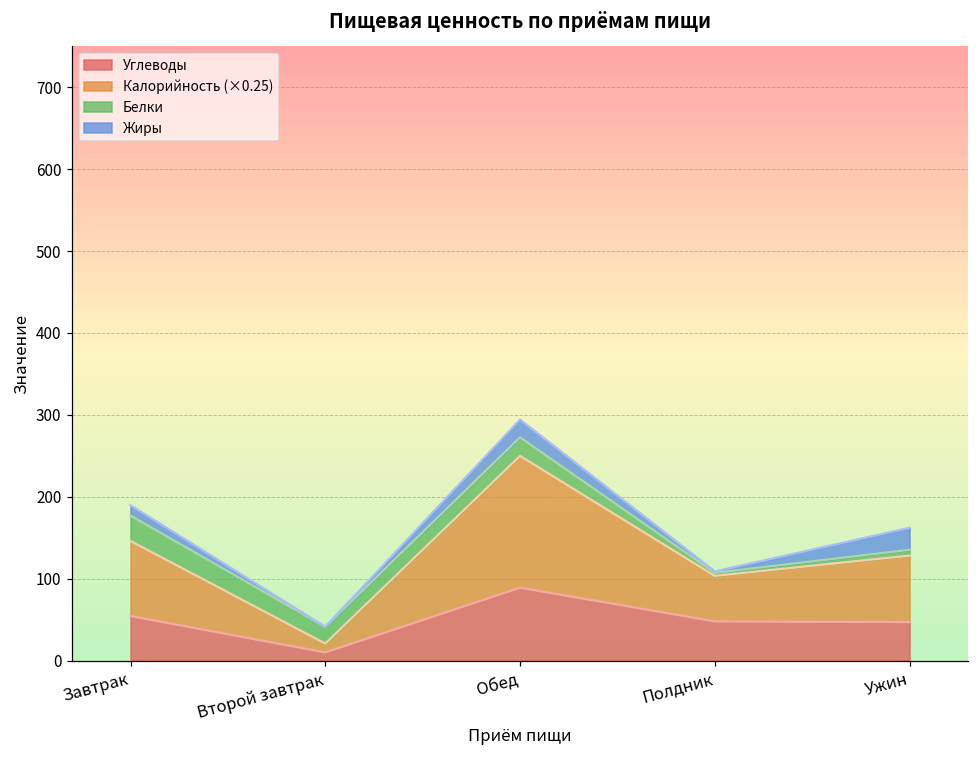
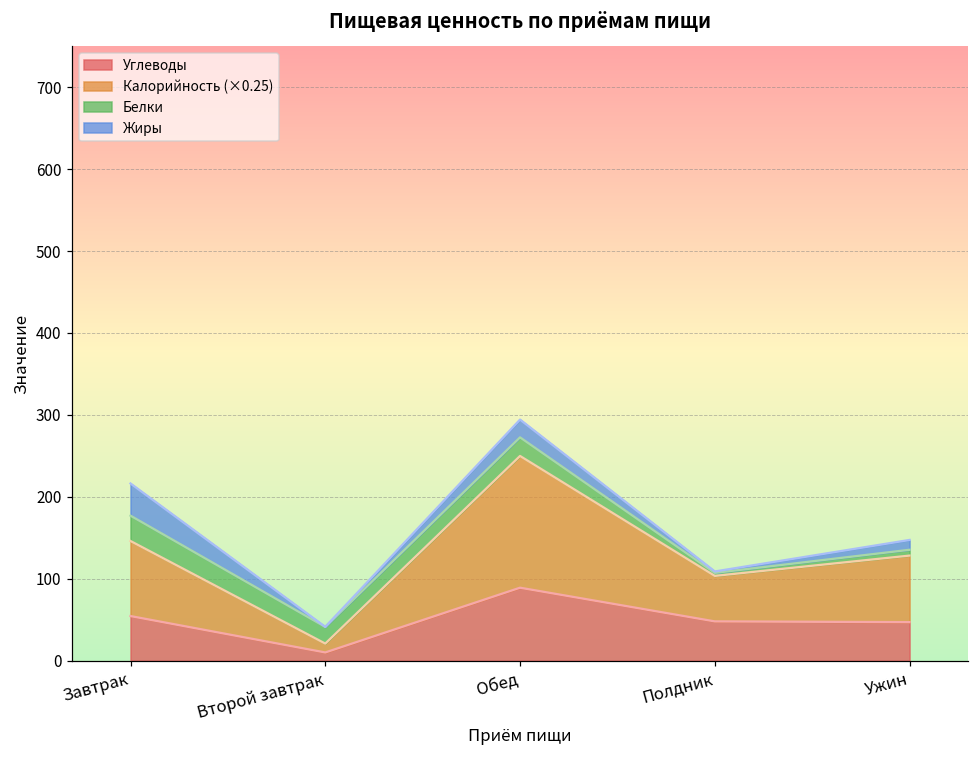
  {
    "Белки": {
      "Завтрак": 30,
      "Обед": 20,
      "Ужин": 10
    },
    "Жиры": {
-     "Завтрак": 10,
+     "Завтрак": 40,
      "Обед": 20,
-     "Ужин": 30
+     "Ужин": 10
    }
  }
